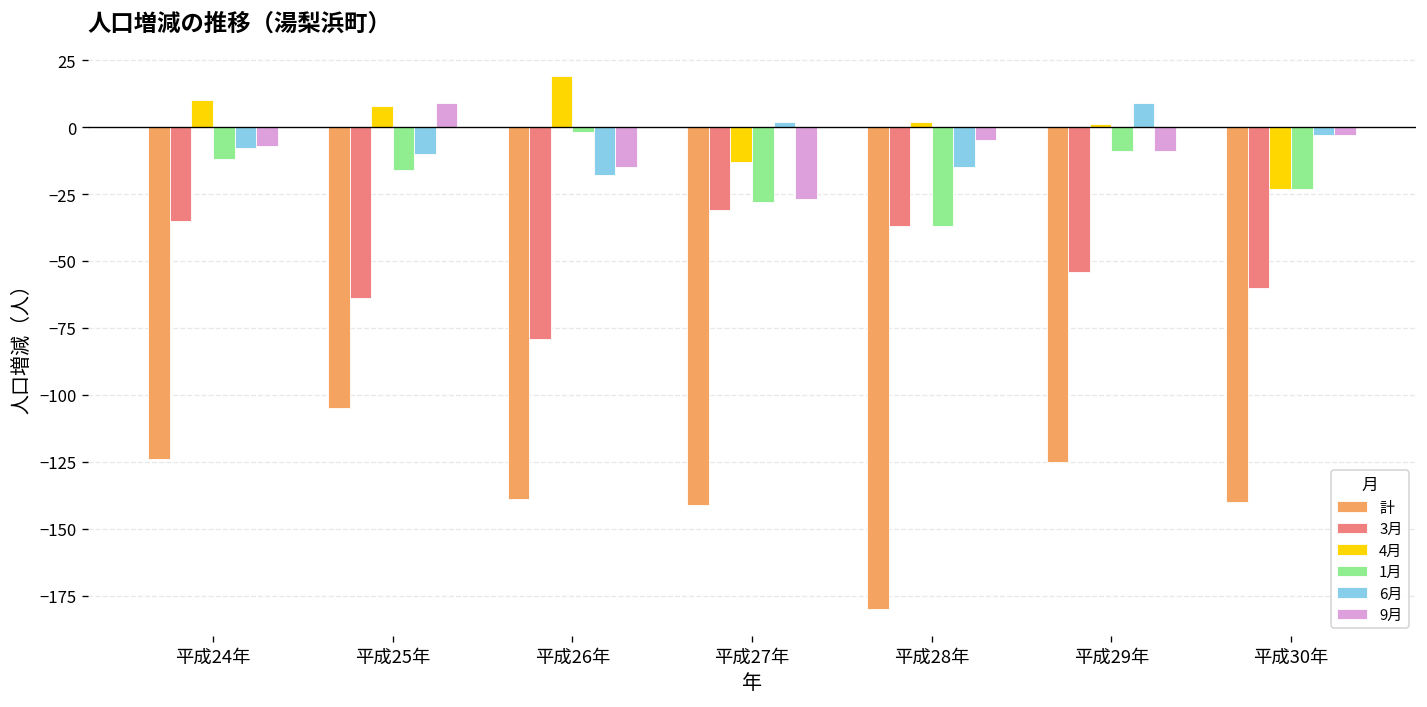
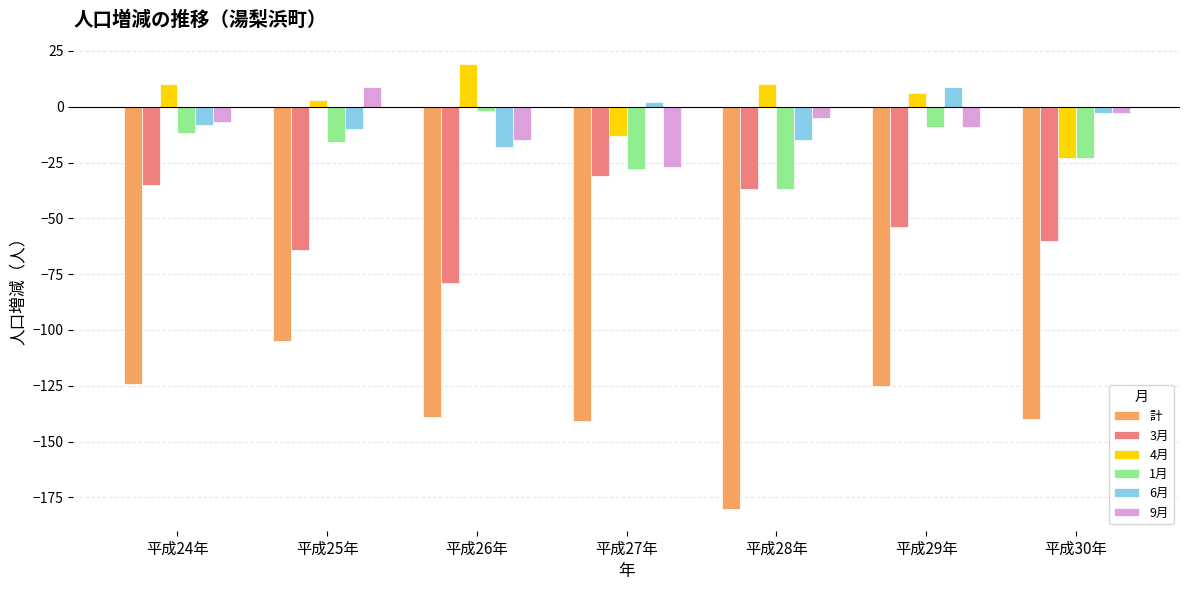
  {
    "4月": {
      "平成24年": 10,
-     "平成25年": 8,
+     "平成25年": 3,
      "平成26年": 19,
      "平成27年": -13,
-     "平成28年": 2,
-     "平成29年": 1,
+     "平成28年": 10,
+     "平成29年": 6,
      "平成30年": -23
    },
    "1月": {
      "平成24年": -12,
      "平成25年": -16,
      "平成26年": -2,
      "平成27年": -28,
      "平成28年": -37,
      "平成29年": -9,
      "平成30年": -23
    },
    "6月": {
      "平成24年": -8,
      "平成25年": -10,
      "平成26年": -18,
      "平成27年": 2,
      "平成28年": -15,
      "平成29年": 9,
      "平成30年": -3
    },
    "9月": {
      "平成24年": -7,
      "平成25年": 9,
      "平成26年": -15,
      "平成27年": -27,
      "平成28年": -5,
      "平成29年": -9,
      "平成30年": -3
    }
  }
